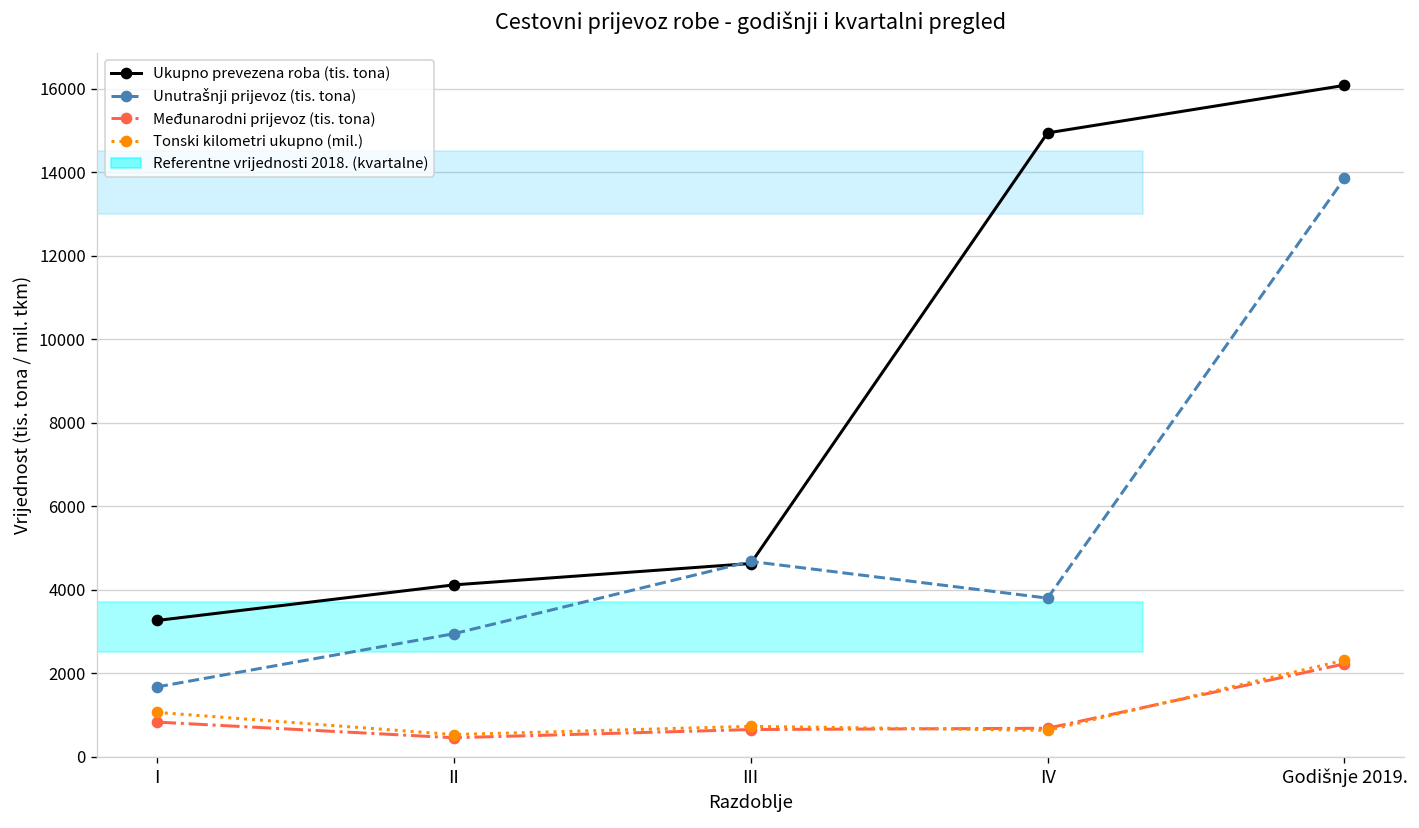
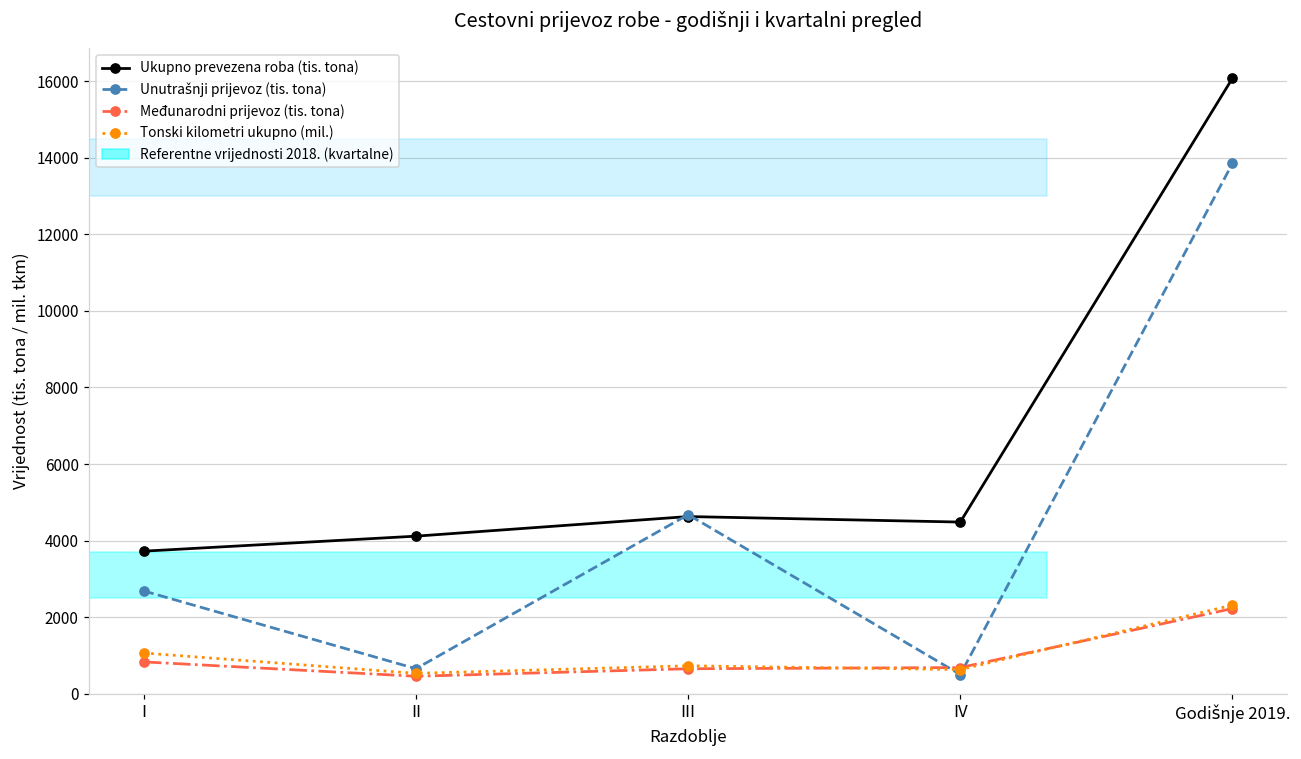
  {
    "Ukupno prevezena roba (tis. tona)": {
-     "I": 3300,
+     "I": 3700,
      "II": 4100,
-     "IV": 14900,
+     "IV": 4500,
      "Godišnje 2019.": 16100
    },
    "Unutrašnji prijevoz (tis. tona)": {
-     "I": 1700,
-     "II": 2900,
-     "IV": 3800,
+     "I": 2700,
+     "II": 700,
+     "IV": 500,
      "Godišnje 2019.": 13900
    },
    "Međunarodni prijevoz (tis. tona)": {
      "I": 800,
      "II": 500,
      "III": 700,
      "Godišnje 2019.": 2200
    },
    "Tonski kilometri ukupno (mil.)": {
      "I": 1100,
      "II": 500,
      "III": 700,
      "Godišnje 2019.": 2300
    }
  }
